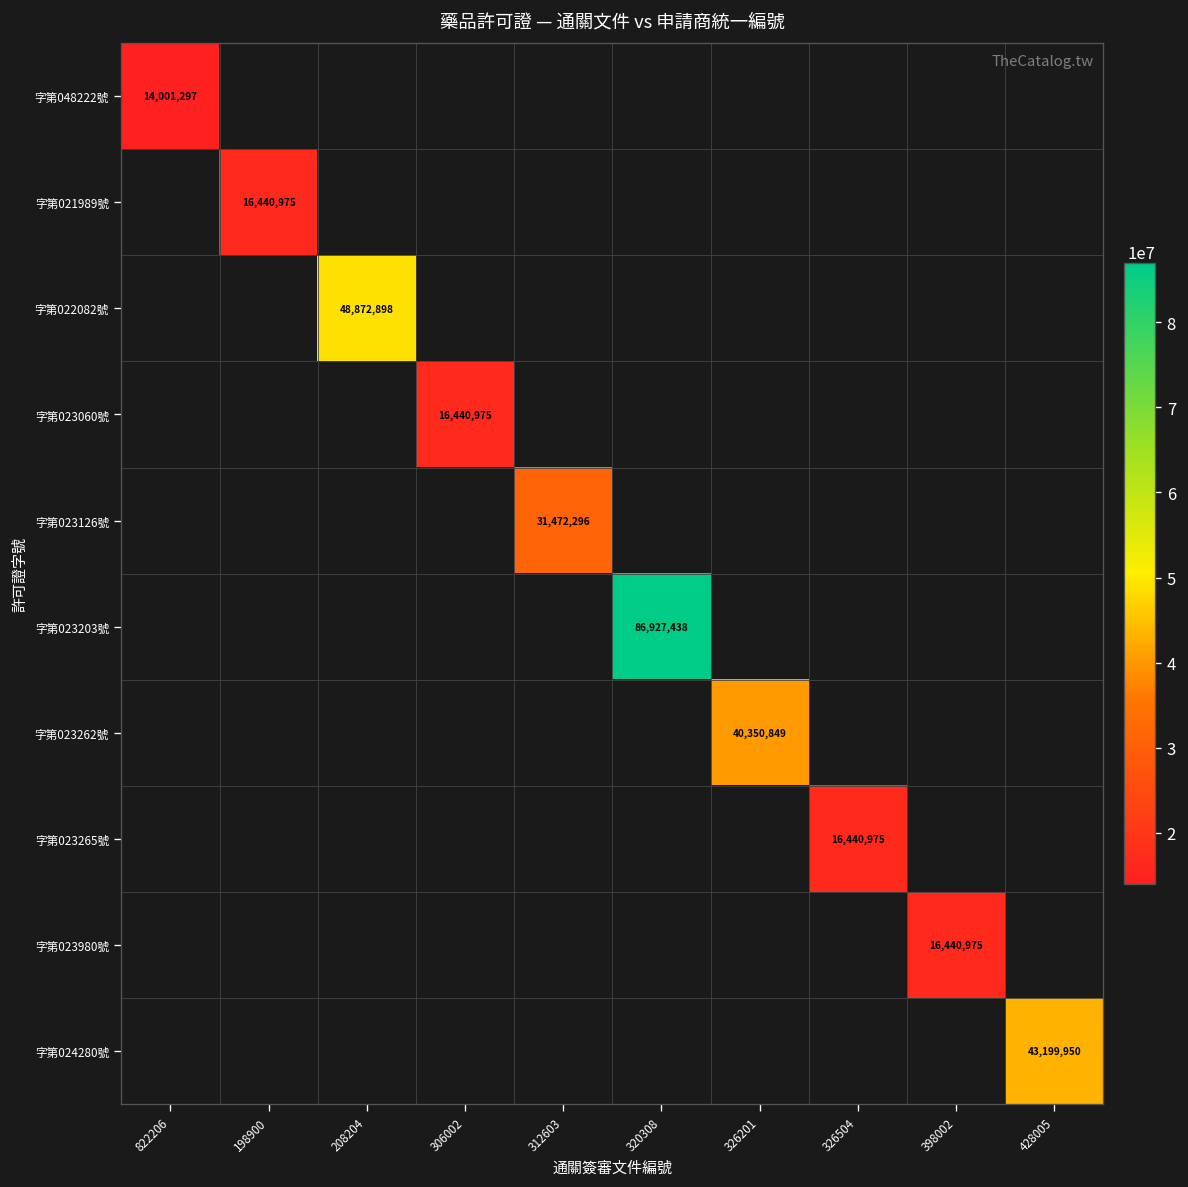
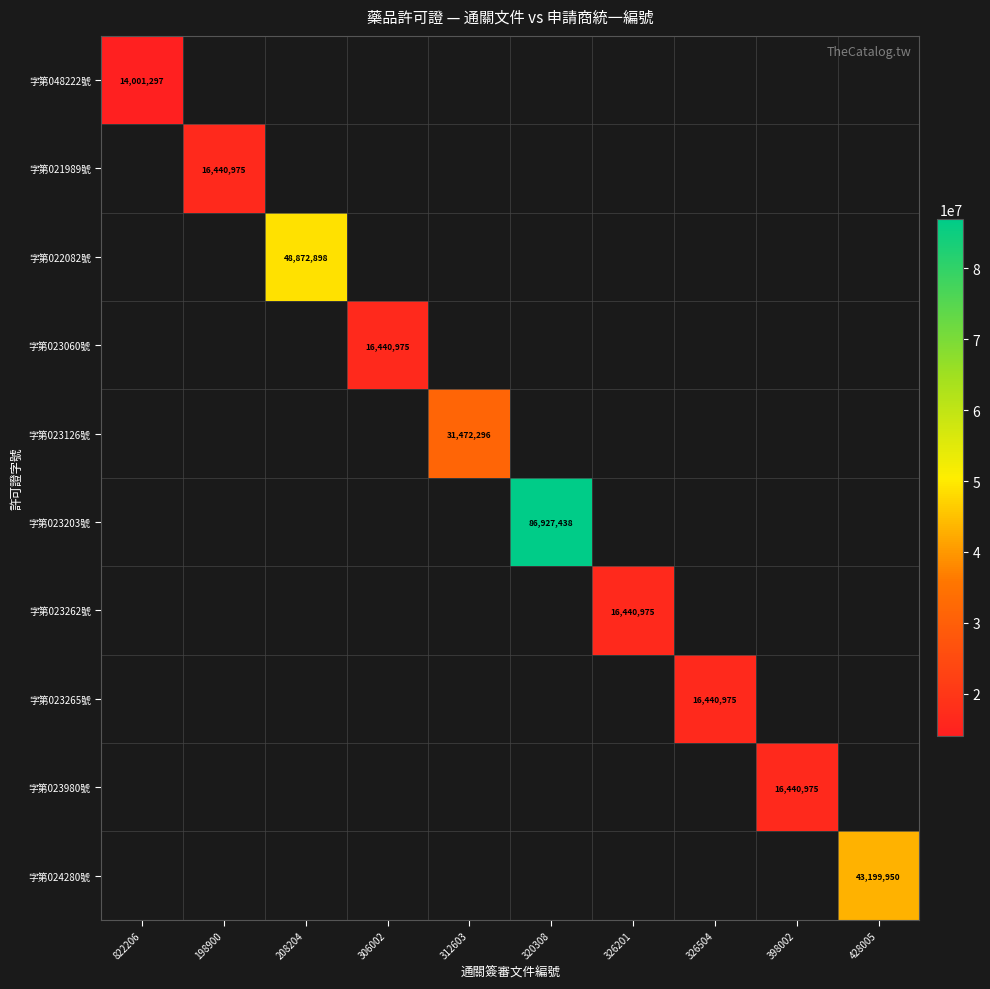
  {
    "字第048222號": {
      "822206": "14,001,297"
    },
    "字第021989號": {
      "198900": "16,440,975"
    },
    "字第022082號": {
      "208204": "48,872,898"
    },
    "字第023060號": {
      "306002": "16,440,975"
    },
    "字第023126號": {
      "312603": "31,472,296"
    },
    "字第023203號": {
      "320308": "86,927,438"
    },
    "字第023262號": {
-     "326201": "40,350,849"
+     "326201": "16,440,975"
    },
    "字第023265號": {
      "326504": "16,440,975"
    },
    "字第023980號": {
      "398002": "16,440,975"
    },
    "字第024280號": {
      "428005": "43,199,950"
    }
  }
